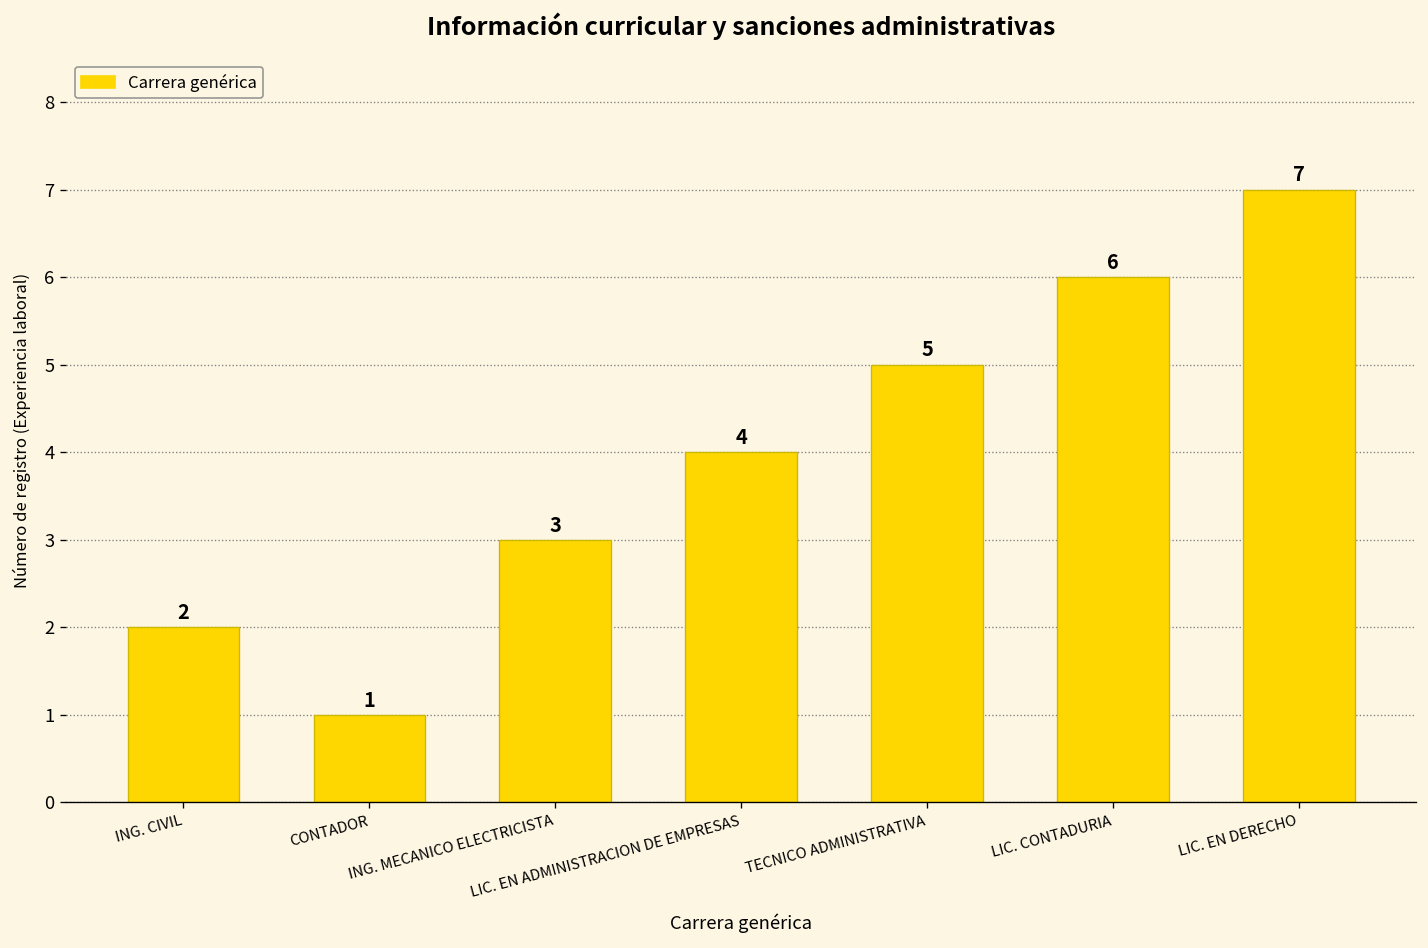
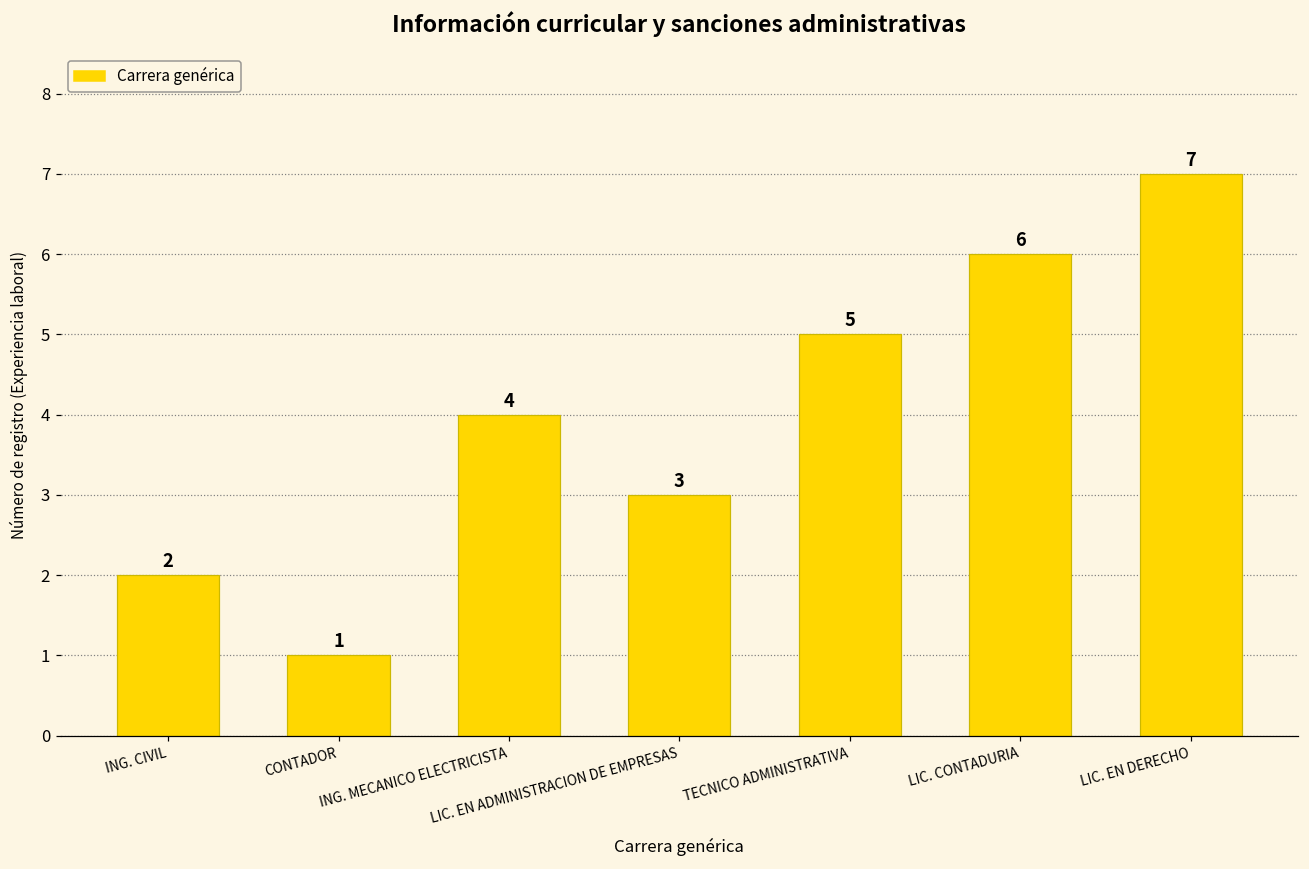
  {
    "ING. CIVIL": 2,
    "CONTADOR": 1,
-   "ING. MECANICO ELECTRICISTA": 3,
-   "LIC. EN ADMINISTRACION DE EMPRESAS": 4,
+   "ING. MECANICO ELECTRICISTA": 4,
+   "LIC. EN ADMINISTRACION DE EMPRESAS": 3,
    "TECNICO ADMINISTRATIVA": 5,
    "LIC. CONTADURIA": 6,
    "LIC. EN DERECHO": 7
  }
